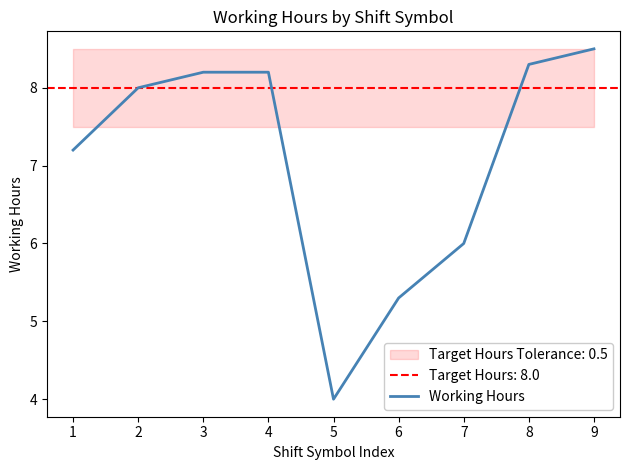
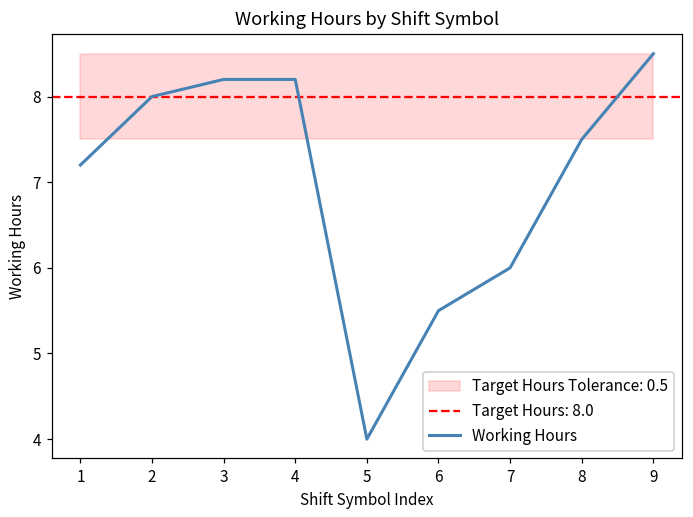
  {
    "Target Hours Tolerance: 0.5": {
      "1": 8.5
    },
    "Working Hours": {
      "1": 7.2,
      "2": 8.0,
      "3": 8.2,
      "4": 8.2,
      "5": 4.0,
-     "6": 5.3,
+     "6": 5.5,
      "7": 6.0,
-     "8": 8.3
+     "8": 7.5
    }
  }
